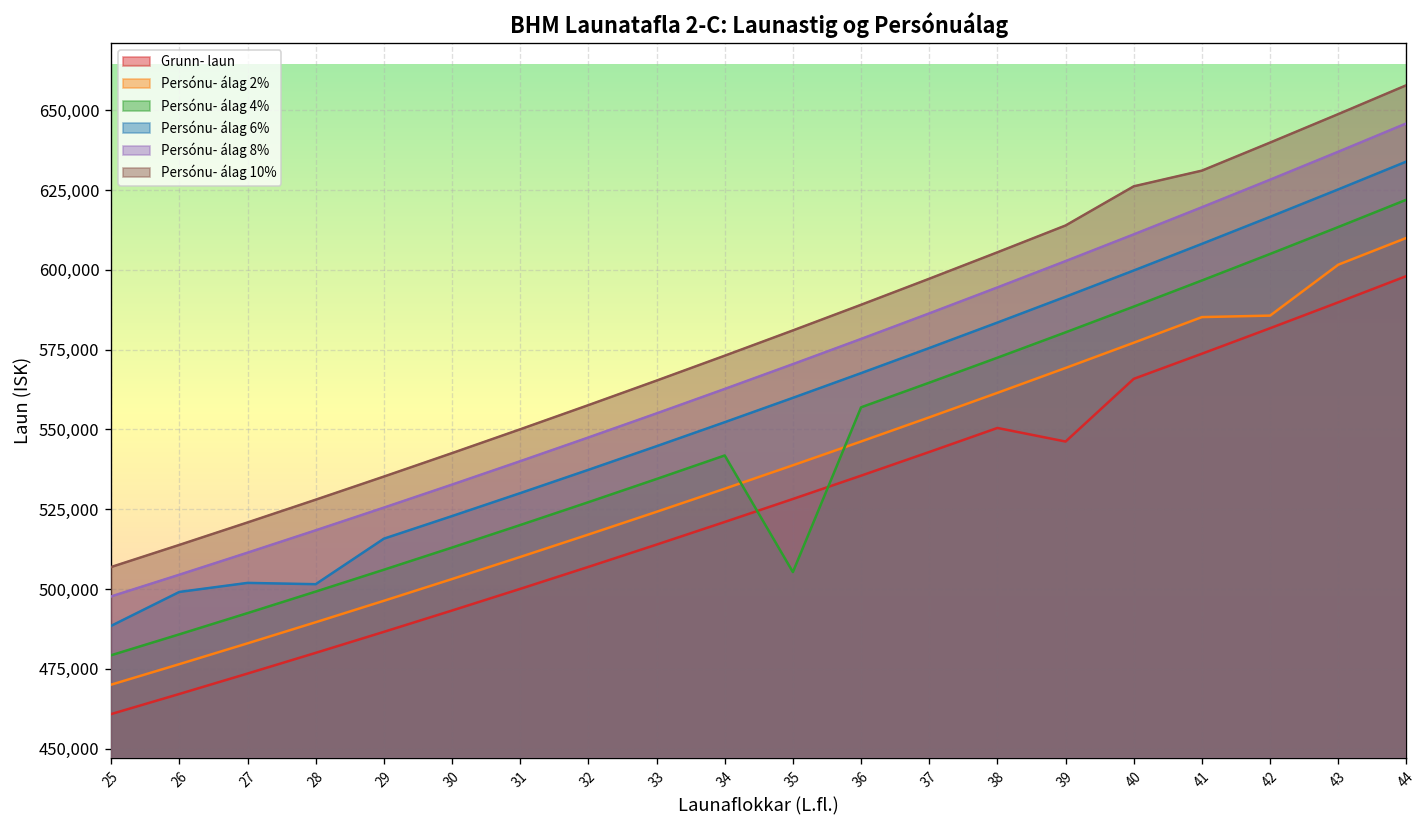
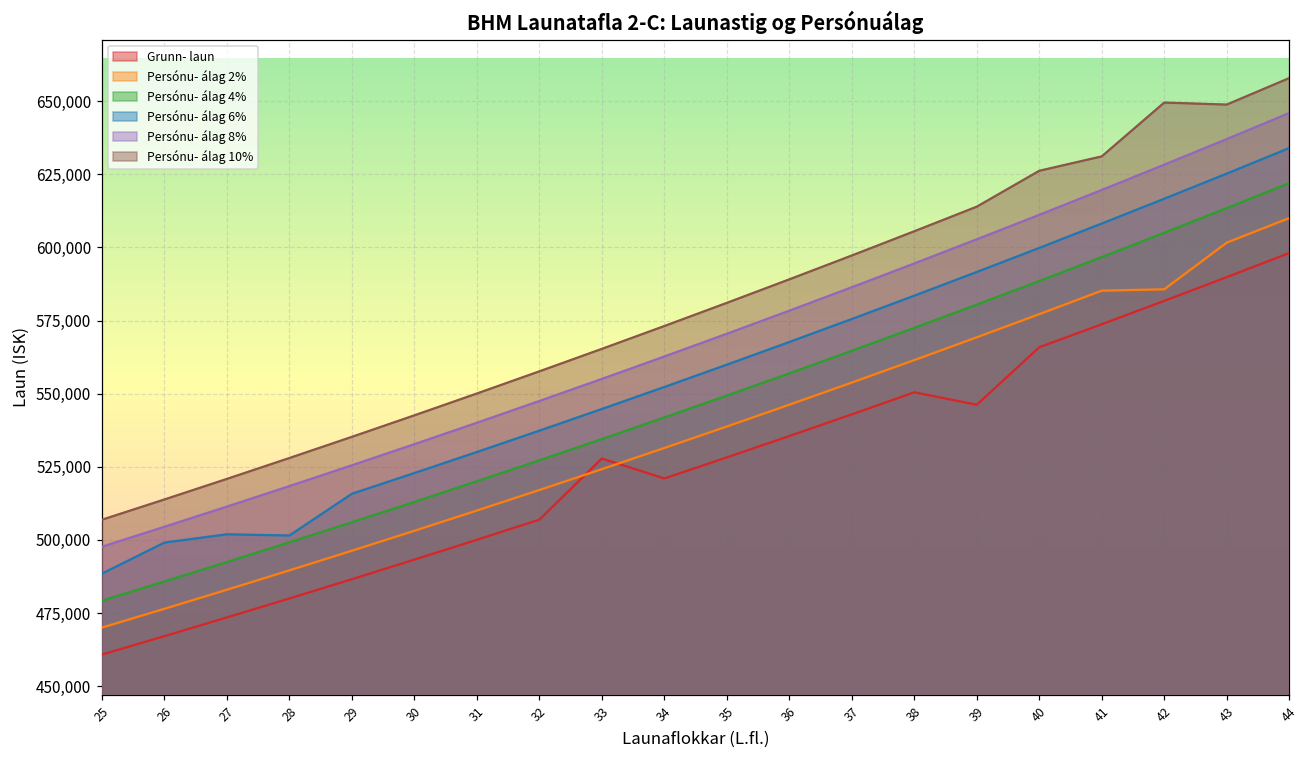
  {
    "Grunn- laun": {
      "25": "461,000",
      "26": "467,000",
      "27": "474,000",
      "28": "480,000",
      "29": "487,000",
      "30": "493,000",
      "31": "500,000",
      "32": "507,000",
-     "33": "514,000",
+     "33": "528,000",
      "34": "521,000",
      "35": "528,000",
      "36": "536,000",
      "37": "543,000",
      "38": "550,000",
      "39": "546,000",
      "40": "566,000",
      "41": "574,000",
      "42": "582,000",
      "43": "590,000",
      "44": "598,000"
    },
    "Persónu- álag 2%": {
      "25": "470,000",
      "26": "476,000",
      "27": "483,000",
      "28": "490,000",
      "29": "496,000",
      "30": "503,000",
      "31": "510,000",
      "32": "517,000",
      "33": "524,000",
      "34": "531,000",
      "35": "539,000",
      "36": "546,000",
      "37": "554,000",
      "38": "561,000",
      "39": "569,000",
      "40": "577,000",
      "41": "585,000",
      "42": "586,000",
      "43": "602,000",
      "44": "610,000"
    },
    "Persónu- álag 4%": {
      "25": "479,000",
      "26": "486,000",
      "27": "492,000",
      "28": "499,000",
      "29": "506,000",
      "30": "513,000",
      "31": "520,000",
      "32": "527,000",
      "33": "534,000",
      "34": "542,000",
-     "35": "505,000",
+     "35": "549,000",
      "36": "557,000",
      "37": "565,000",
      "38": "572,000",
      "39": "580,000",
      "40": "588,000",
      "41": "597,000",
      "42": "605,000",
      "43": "613,000",
      "44": "622,000"
    },
    "Persónu- álag 6%": {
      "25": "488,000",
      "26": "499,000",
      "27": "502,000",
      "28": "502,000",
      "29": "516,000",
      "30": "523,000",
      "31": "530,000",
      "32": "537,000",
      "33": "545,000",
      "34": "552,000",
      "35": "560,000",
      "36": "568,000",
      "37": "576,000",
      "38": "583,000",
      "39": "592,000",
      "40": "600,000",
      "41": "608,000",
      "42": "617,000",
      "43": "625,000",
      "44": "634,000"
    },
    "Persónu- álag 8%": {
      "25": "498,000",
      "26": "504,000",
      "27": "511,000",
      "28": "518,000",
      "29": "525,000",
      "30": "533,000",
      "31": "540,000",
      "32": "547,000",
      "33": "555,000",
      "34": "563,000",
      "35": "570,000",
      "36": "578,000",
      "37": "586,000",
      "38": "595,000",
      "39": "603,000",
      "40": "611,000",
      "41": "620,000",
      "42": "628,000",
      "43": "637,000",
      "44": "646,000"
    },
    "Persónu- álag 10%": {
      "25": "507,000",
      "26": "514,000",
      "27": "521,000",
      "28": "528,000",
      "29": "535,000",
      "30": "543,000",
      "31": "550,000",
      "32": "558,000",
      "33": "565,000",
      "34": "573,000",
      "35": "581,000",
      "36": "589,000",
      "37": "597,000",
      "38": "606,000",
      "39": "614,000",
      "40": "626,000",
      "41": "631,000",
-     "42": "640,000",
+     "42": "650,000",
      "43": "649,000",
      "44": "658,000"
    }
  }
